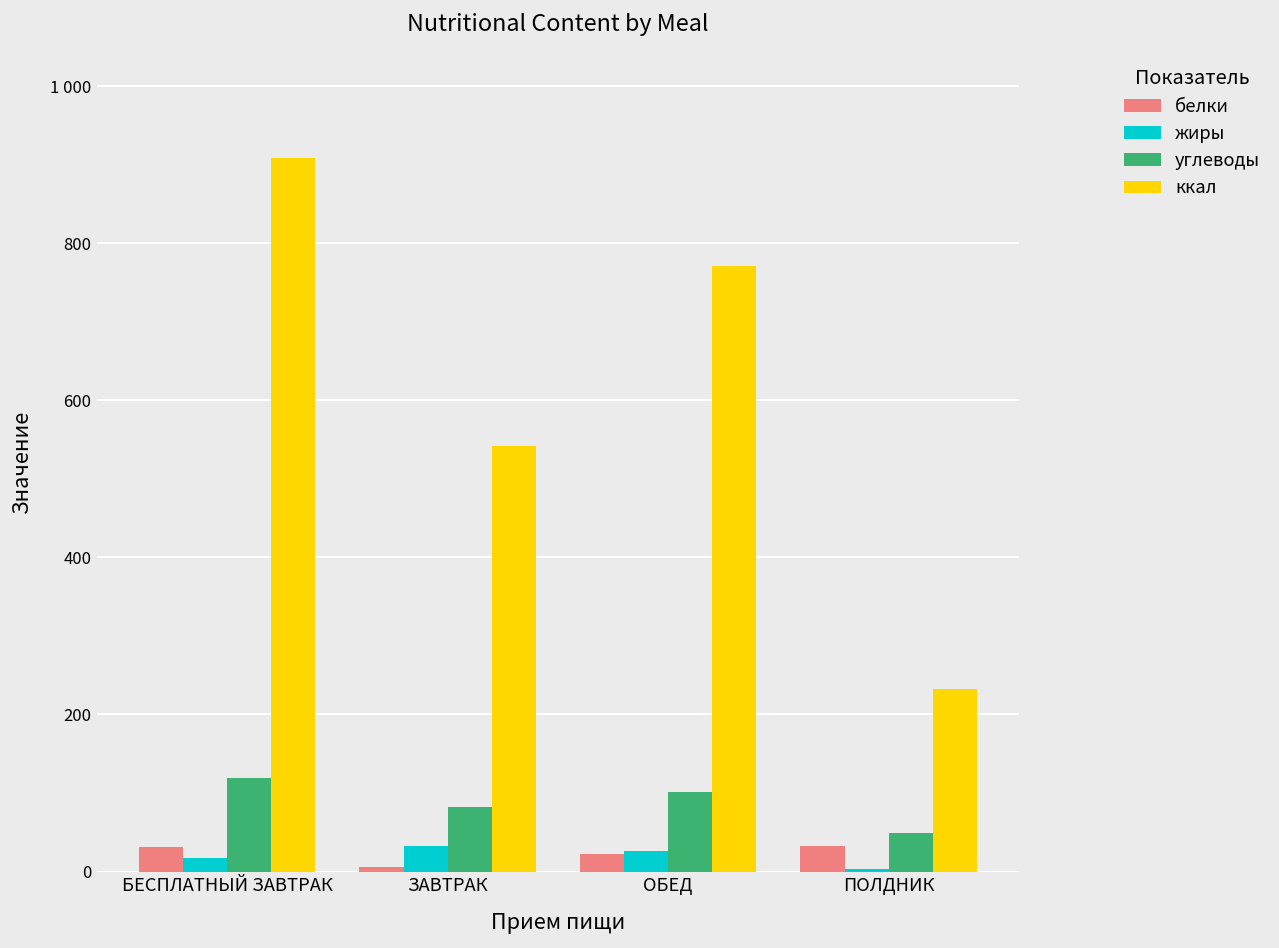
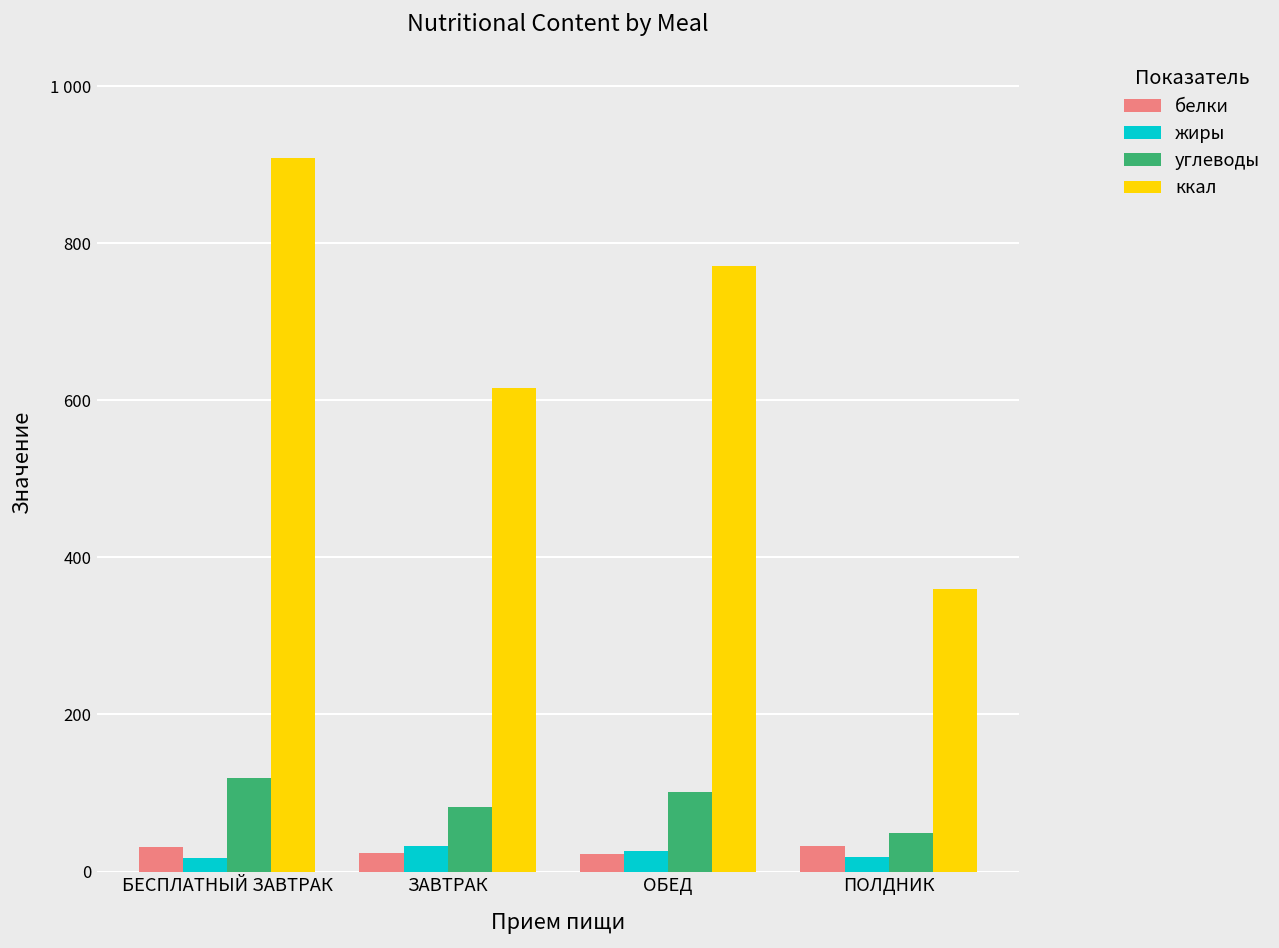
  {
    "белки": {
      "БЕСПЛАТНЫЙ ЗАВТРАК": 30,
-     "ЗАВТРАК": 10,
+     "ЗАВТРАК": 20,
      "ОБЕД": 20,
      "ПОЛДНИК": 30
    },
    "жиры": {
      "БЕСПЛАТНЫЙ ЗАВТРАК": 20,
      "ЗАВТРАК": 30,
      "ОБЕД": 30,
-     "ПОЛДНИК": 0
+     "ПОЛДНИК": 20
    },
    "углеводы": {
      "БЕСПЛАТНЫЙ ЗАВТРАК": 120,
      "ЗАВТРАК": 80,
      "ОБЕД": 100,
      "ПОЛДНИК": 50
    },
    "ккал": {
      "БЕСПЛАТНЫЙ ЗАВТРАК": 910,
-     "ЗАВТРАК": 540,
+     "ЗАВТРАК": 620,
      "ОБЕД": 770,
-     "ПОЛДНИК": 230
+     "ПОЛДНИК": 360
    }
  }
